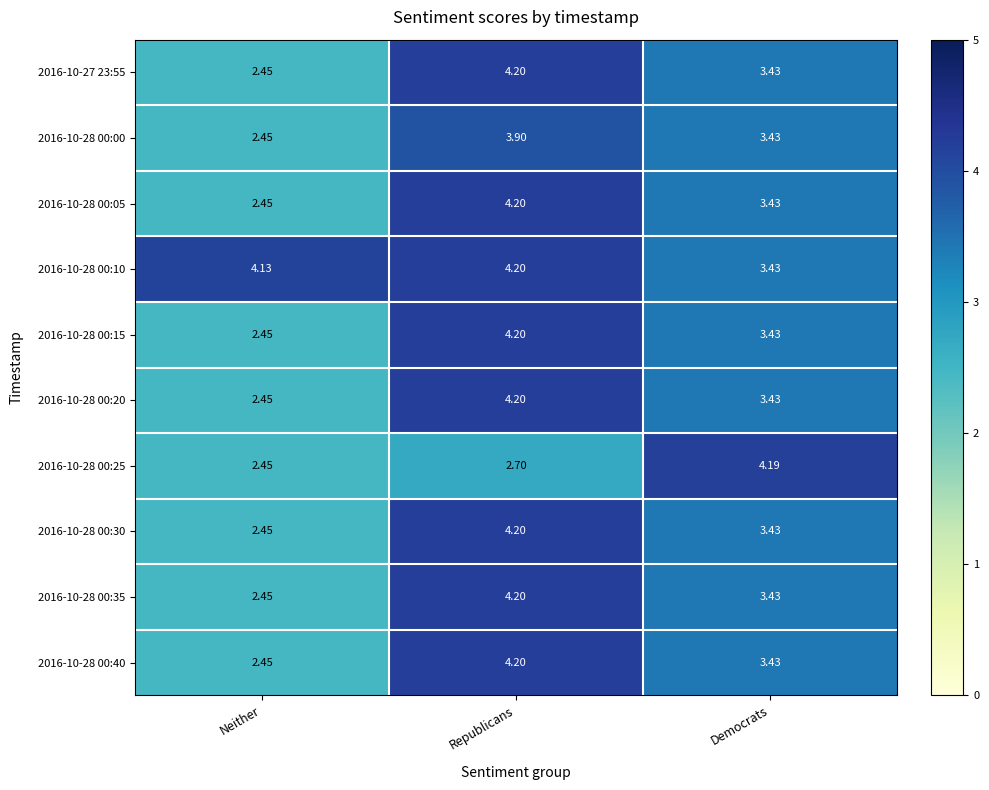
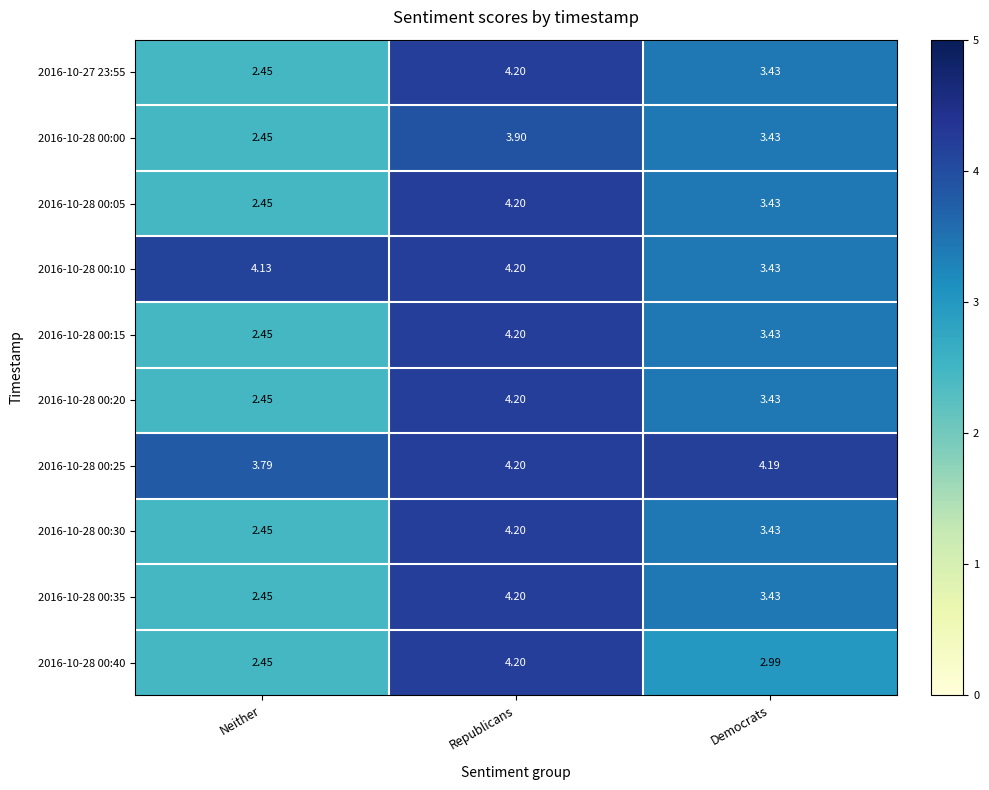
  {
    "2016-10-27 23:55": {
      "Neither": 2.45,
      "Republicans": 4.20,
      "Democrats": 3.43
    },
    "2016-10-28 00:00": {
      "Neither": 2.45,
      "Republicans": 3.90,
      "Democrats": 3.43
    },
    "2016-10-28 00:05": {
      "Neither": 2.45,
      "Republicans": 4.20,
      "Democrats": 3.43
    },
    "2016-10-28 00:10": {
      "Neither": 4.13,
      "Republicans": 4.20,
      "Democrats": 3.43
    },
    "2016-10-28 00:15": {
      "Neither": 2.45,
      "Republicans": 4.20,
      "Democrats": 3.43
    },
    "2016-10-28 00:20": {
      "Neither": 2.45,
      "Republicans": 4.20,
      "Democrats": 3.43
    },
    "2016-10-28 00:25": {
-     "Neither": 2.45,
-     "Republicans": 2.70,
+     "Neither": 3.79,
+     "Republicans": 4.20,
      "Democrats": 4.19
    },
    "2016-10-28 00:30": {
      "Neither": 2.45,
      "Republicans": 4.20,
      "Democrats": 3.43
    },
    "2016-10-28 00:35": {
      "Neither": 2.45,
      "Republicans": 4.20,
      "Democrats": 3.43
    },
    "2016-10-28 00:40": {
      "Neither": 2.45,
      "Republicans": 4.20,
-     "Democrats": 3.43
+     "Democrats": 2.99
    }
  }
